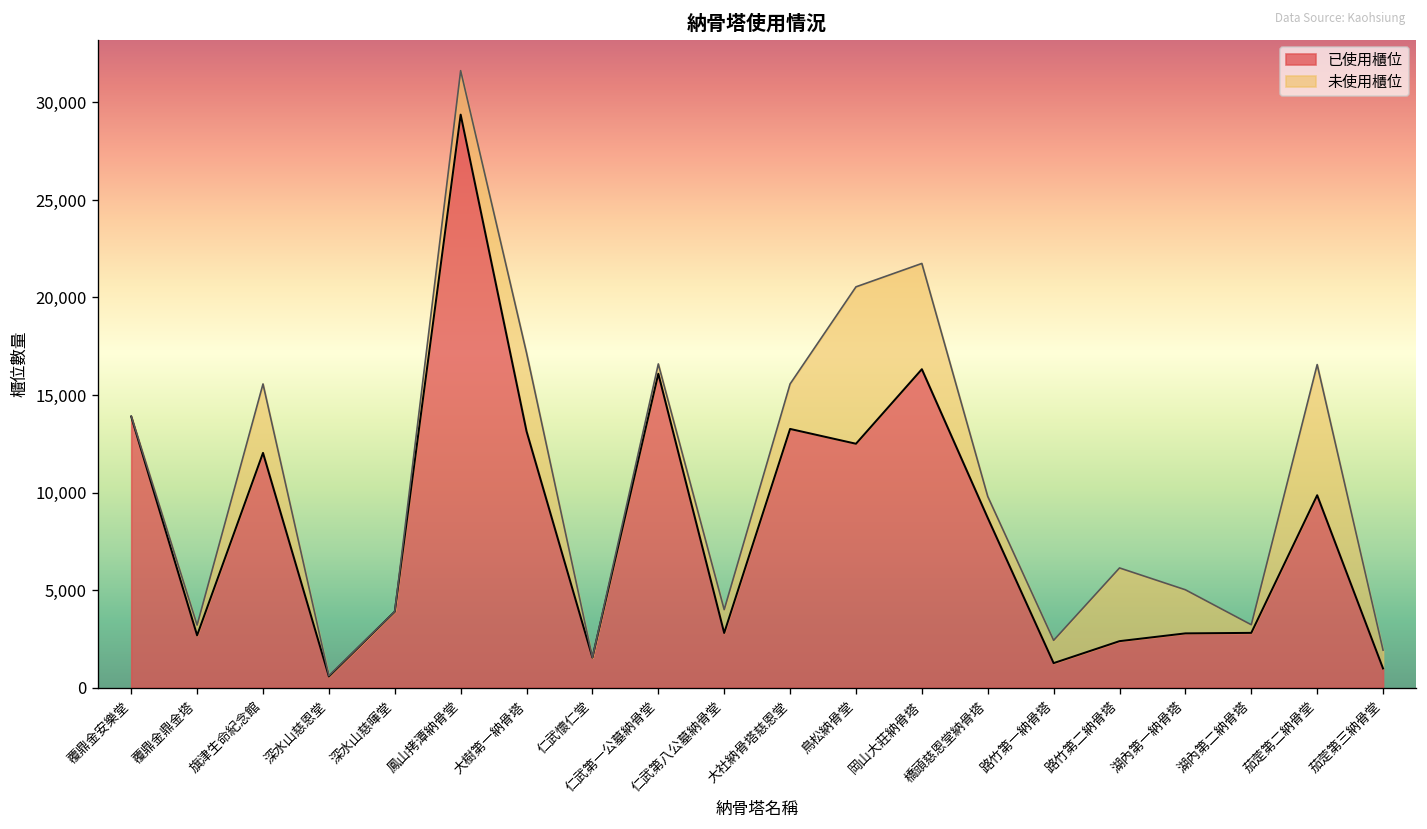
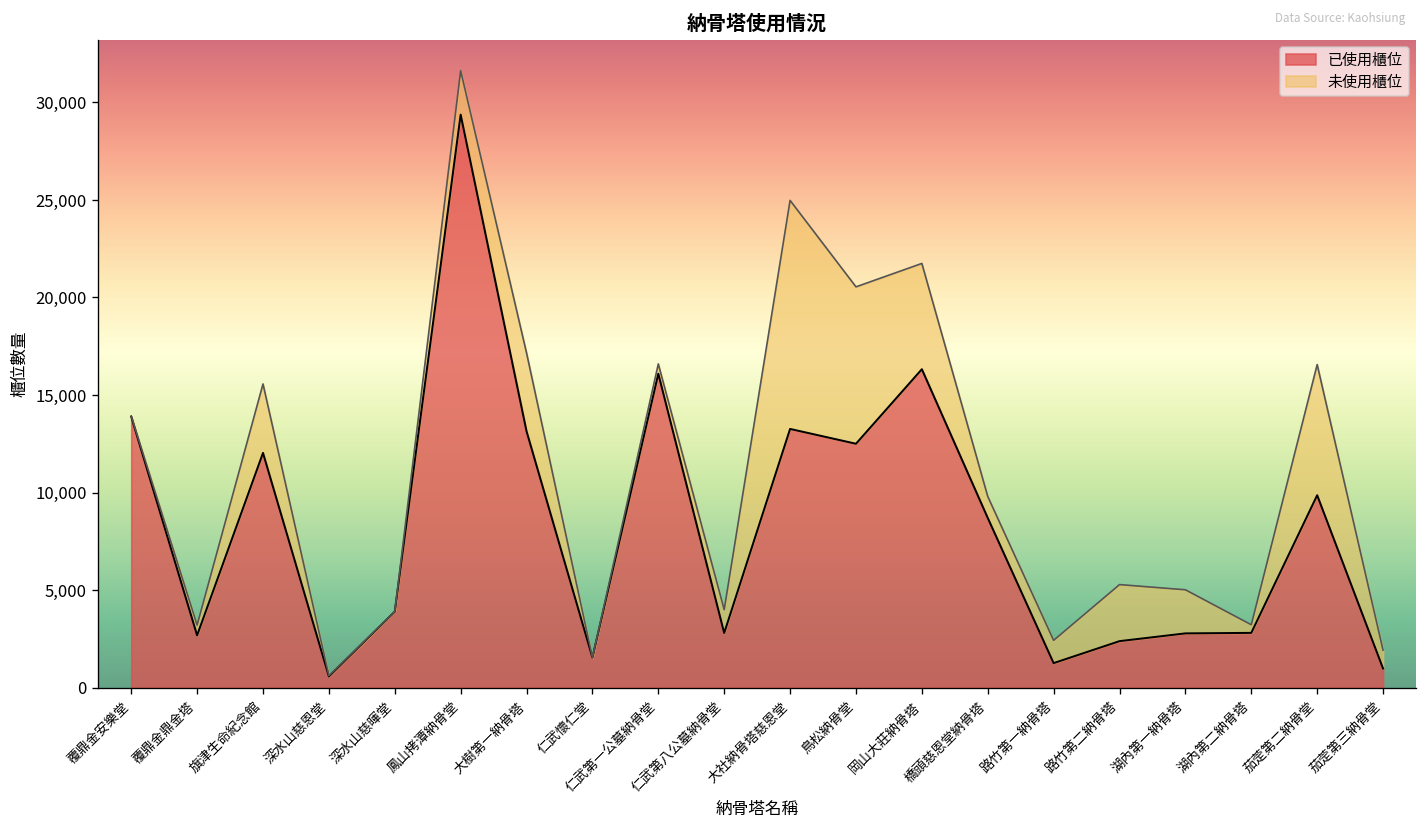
  {
    "已使用櫃位": {
      "覆鼎金鼎金塔": "2,700",
      "旗津生命紀念館": "12,000",
      "鳳山拷潭納骨堂": "29,400",
      "大樹第一納骨塔": "13,100",
      "仁武第一公墓納骨堂": "16,100",
      "仁武第八公墓納骨堂": "2,800",
      "大社納骨塔慈恩堂": "13,300",
      "鳥松納骨堂": "12,500",
      "岡山大莊納骨塔": "16,300",
      "橋頭慈恩堂納骨塔": "8,700",
      "路竹第一納骨塔": "1,300",
      "路竹第二納骨塔": "2,400",
      "湖內第一納骨塔": "2,800",
      "湖內第二納骨塔": "2,800",
      "茄萣第二納骨堂": "9,900",
      "茄萣第三納骨堂": "1,000"
    },
    "未使用櫃位": {
      "覆鼎金鼎金塔": "500",
      "旗津生命紀念館": "3,500",
      "鳳山拷潭納骨堂": "2,300",
      "大樹第一納骨塔": "4,000",
      "仁武第一公墓納骨堂": "500",
      "仁武第八公墓納骨堂": "1,200",
-     "大社納骨塔慈恩堂": "2,300",
+     "大社納骨塔慈恩堂": "11,700",
      "鳥松納骨堂": "8,000",
      "岡山大莊納骨塔": "5,400",
      "橋頭慈恩堂納骨塔": "1,100",
      "路竹第一納骨塔": "1,200",
-     "路竹第二納骨塔": "3,800",
+     "路竹第二納骨塔": "2,900",
      "湖內第一納骨塔": "2,200",
      "湖內第二納骨塔": "400",
      "茄萣第二納骨堂": "6,700",
      "茄萣第三納骨堂": "900"
    }
  }
